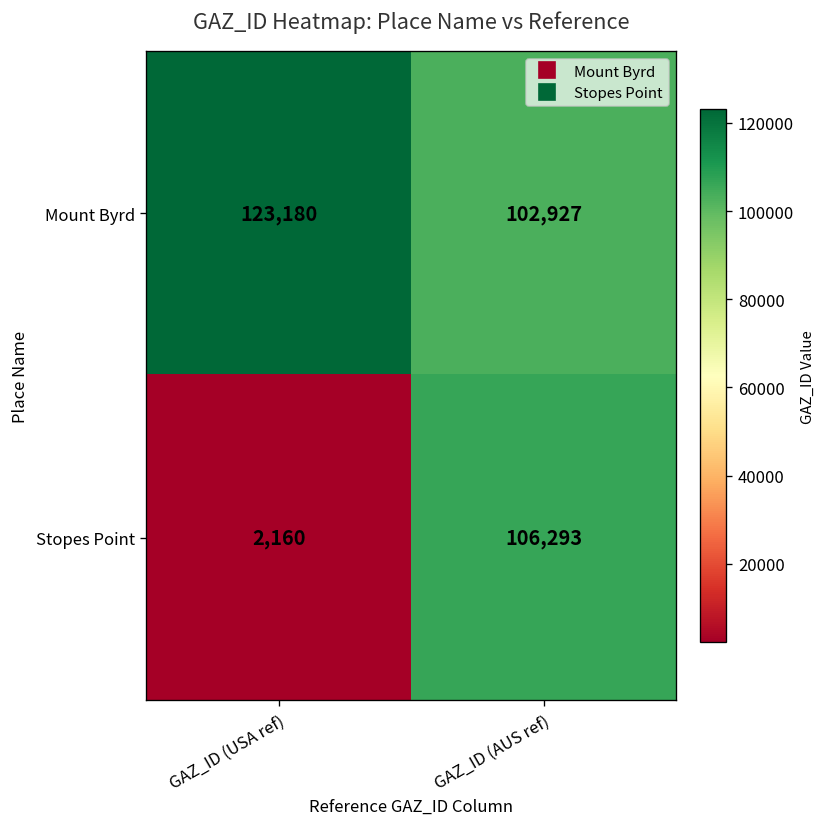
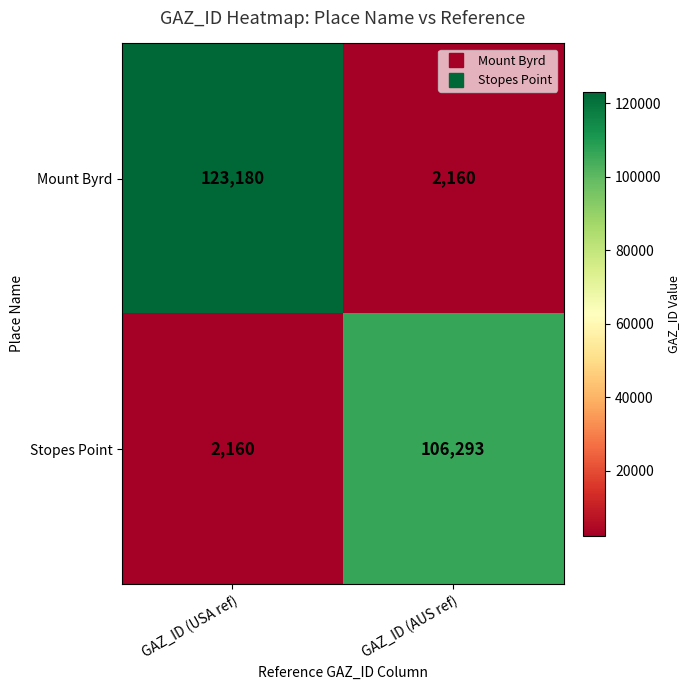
  {
    "Mount Byrd": {
      "GAZ_ID (USA ref)": "123,180",
-     "GAZ_ID (AUS ref)": "102,927"
+     "GAZ_ID (AUS ref)": "2,160"
    },
    "Stopes Point": {
      "GAZ_ID (USA ref)": "2,160",
      "GAZ_ID (AUS ref)": "106,293"
    }
  }
